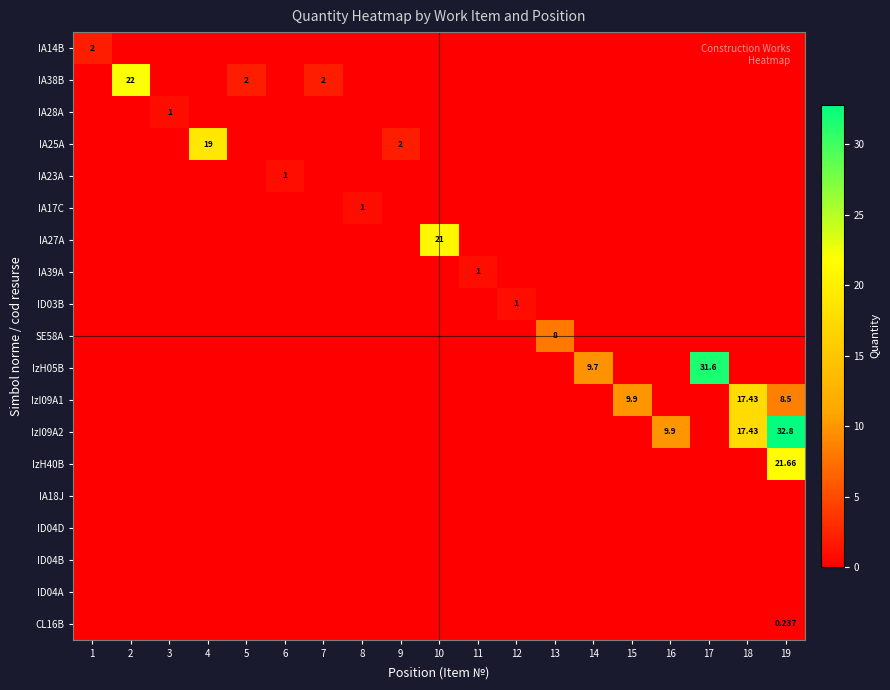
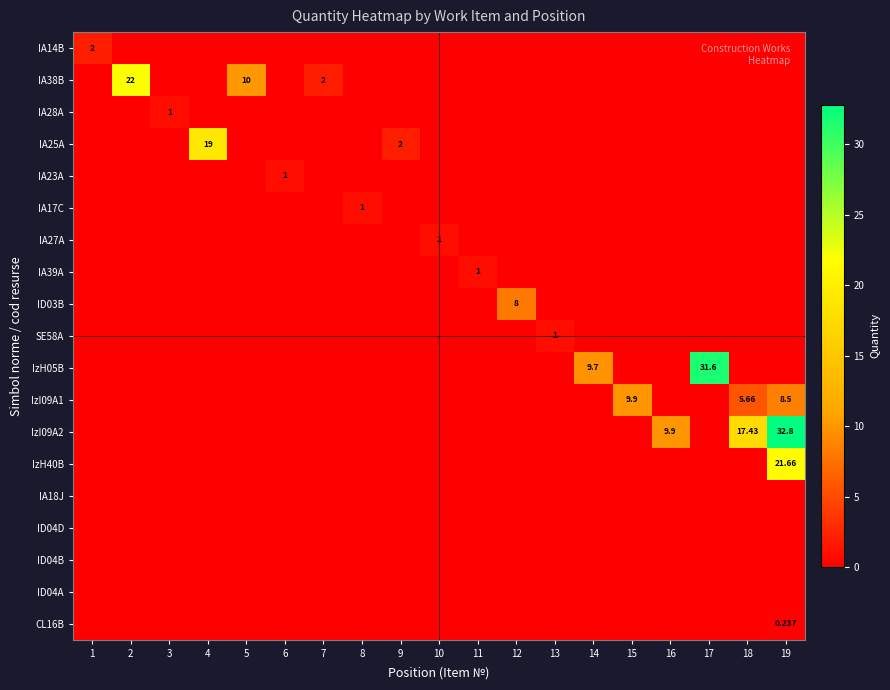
  {
    "IA14B": {
      "1": 2
    },
    "IA38B": {
      "2": 22,
-     "5": 2,
+     "5": 10,
      "7": 2
    },
    "IA28A": {
      "3": 1
    },
    "IA25A": {
      "4": 19,
      "9": 2
    },
    "IA23A": {
      "6": 1
    },
    "IA17C": {
      "8": 1
    },
    "IA27A": {
-     "10": 21
+     "10": 1
    },
    "IA39A": {
      "11": 1
    },
    "ID03B": {
-     "12": 1
+     "12": 8
    },
    "SE58A": {
-     "13": 8
+     "13": 1
    },
    "IzH05B": {
      "14": 9.7,
      "17": 31.6
    },
    "IzI09A1": {
      "15": 9.9,
-     "18": 17.43,
+     "18": 5.66,
      "19": 8.5
    },
    "IzI09A2": {
      "16": 9.9,
      "18": 17.43,
      "19": 32.8
    },
    "IzH40B": {
      "19": 21.66
    },
    "CL16B": {
      "19": 0.237
    }
  }
